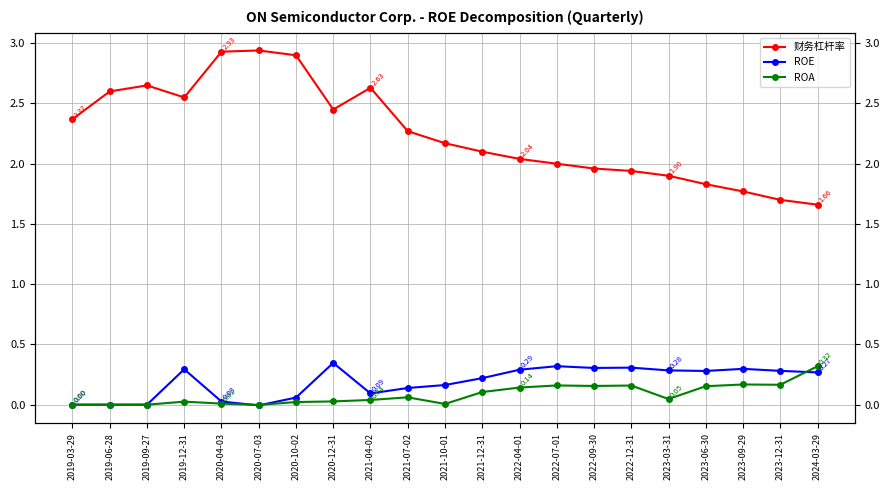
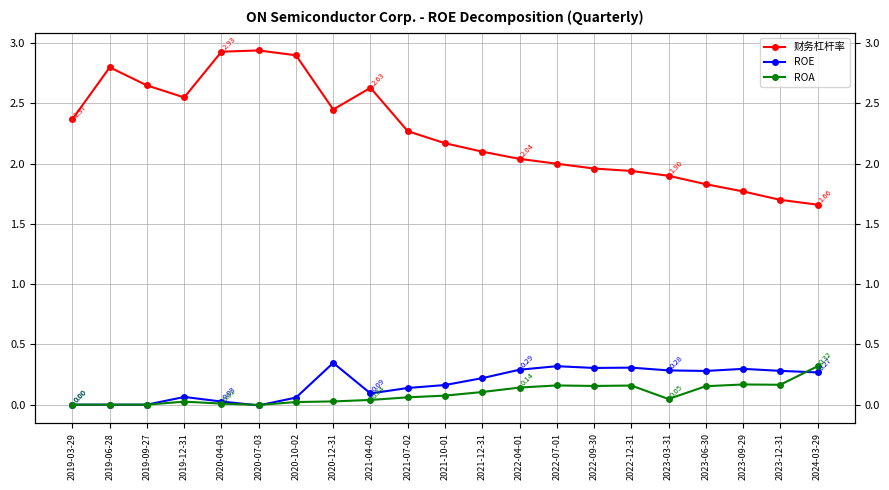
  {
    "财务杠杆率": {
-     "2019-06-28": 2.6,
+     "2019-06-28": 2.8,
      "2019-09-27": 2.65,
      "2019-12-31": 2.55,
      "2020-07-03": 2.94,
      "2020-10-02": 2.9,
      "2020-12-31": 2.45,
      "2021-07-02": 2.27,
      "2021-10-01": 2.17,
      "2021-12-31": 2.1,
      "2022-07-01": 2.0,
      "2022-09-30": 1.96,
      "2022-12-31": 1.94,
      "2023-06-30": 1.83,
      "2023-09-29": 1.77,
      "2023-12-31": 1.7
    },
    "ROE": {
-     "2019-12-31": 0.29,
+     "2019-12-31": 0.06,
      "2020-10-02": 0.06,
      "2020-12-31": 0.35,
      "2021-07-02": 0.14,
      "2021-10-01": 0.16,
      "2021-12-31": 0.22,
      "2022-07-01": 0.32,
      "2022-09-30": 0.30,
      "2022-12-31": 0.31,
      "2023-09-29": 0.30,
      "2023-12-31": 0.28
    },
    "ROA": {
      "2019-12-31": 0.03,
      "2020-10-02": 0.02,
      "2020-12-31": 0.03,
      "2021-07-02": 0.06,
-     "2021-10-01": 0.01,
+     "2021-10-01": 0.08,
      "2021-12-31": 0.10,
      "2022-07-01": 0.16,
      "2022-09-30": 0.16,
      "2022-12-31": 0.16,
      "2023-06-30": 0.15,
      "2023-09-29": 0.17,
      "2023-12-31": 0.17
    }
  }
